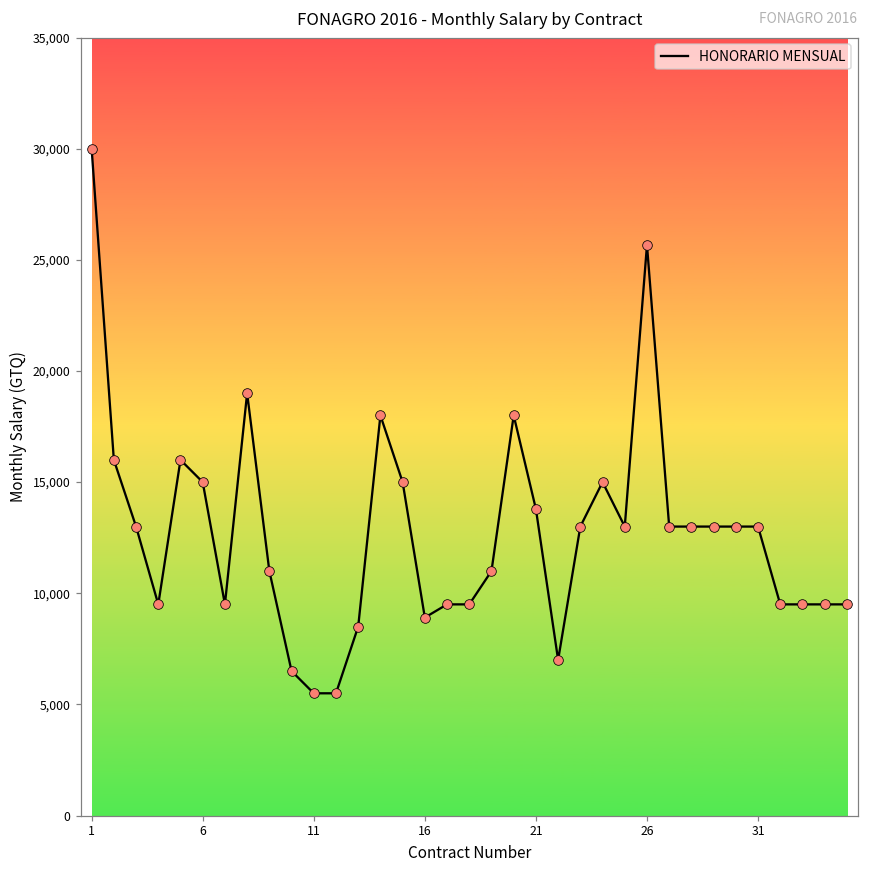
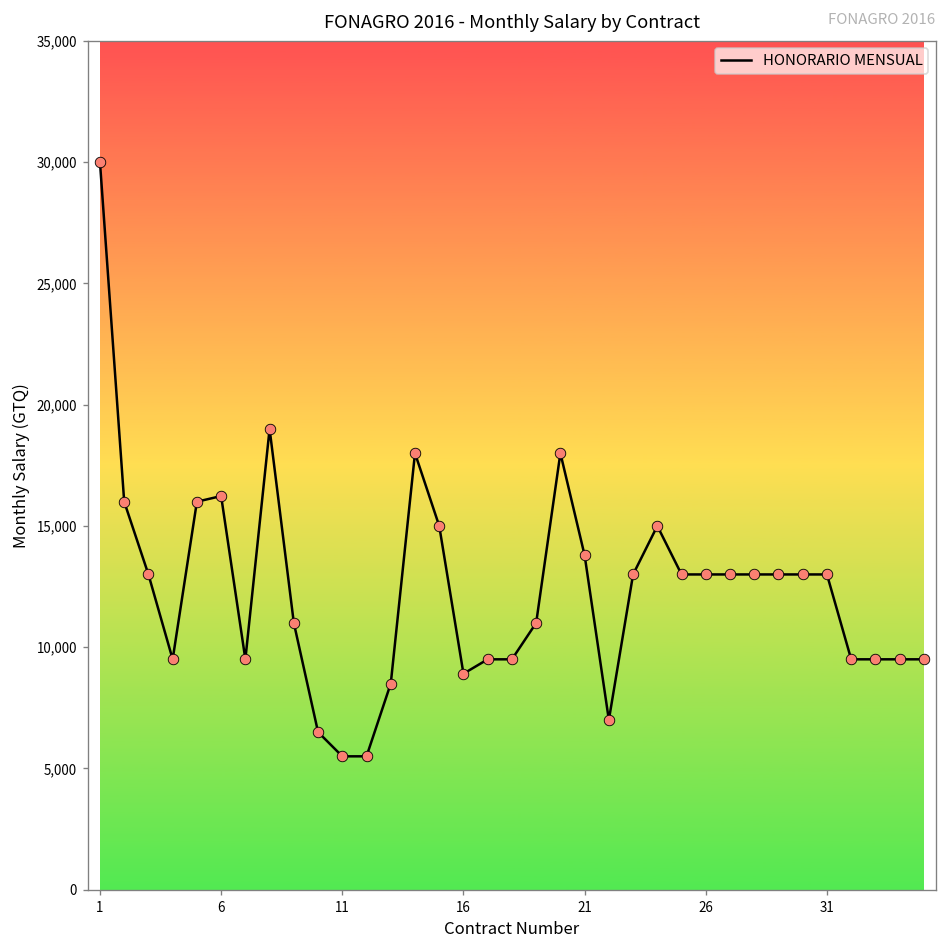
  {
    "1": "30,000",
-   "6": "15,000",
+   "6": "16,200",
    "11": "5,500",
    "16": "8,900",
    "21": "13,800",
-   "26": "25,700",
+   "26": "13,000",
    "31": "13,000"
  }
